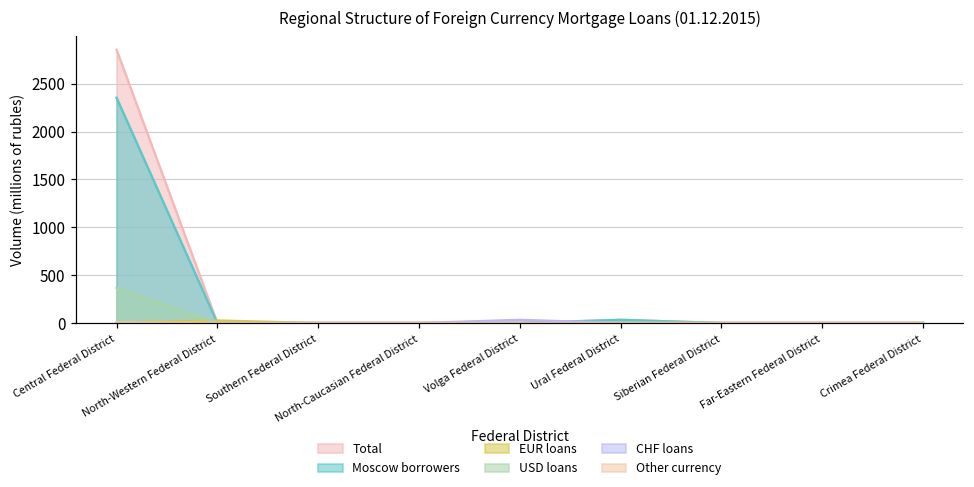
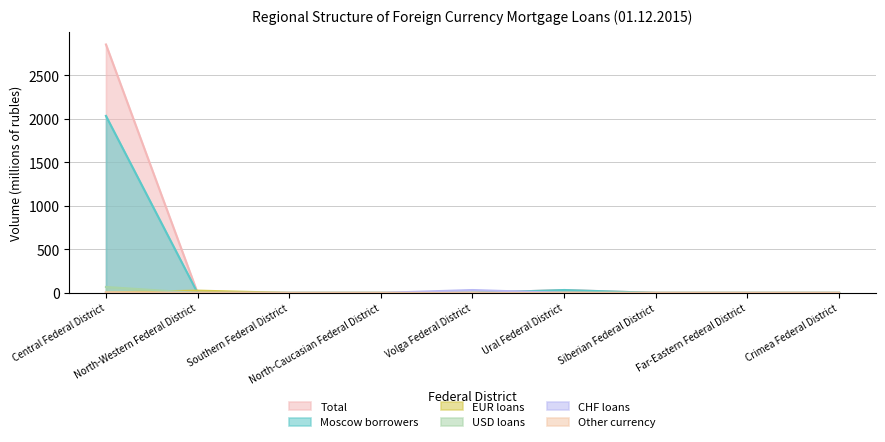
  {
    "Moscow borrowers": {
-     "Central Federal District": 2400
+     "Central Federal District": 2000
    },
    "USD loans": {
-     "Central Federal District": 400
+     "Central Federal District": 100
    },
    "CHF loans": {
      "Volga Federal District": 0
    }
  }
